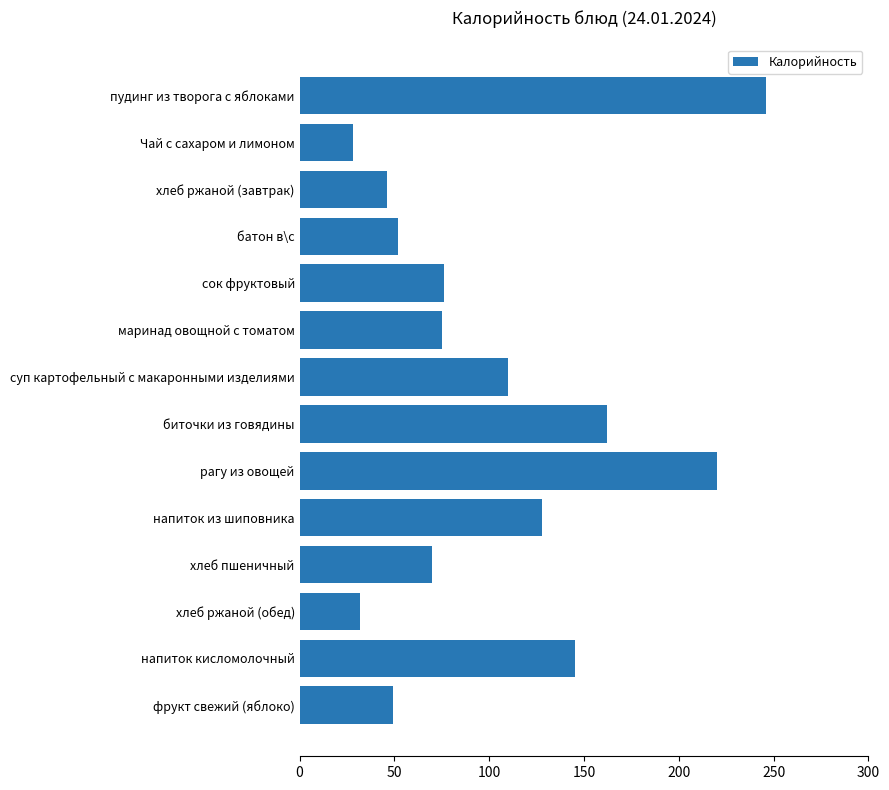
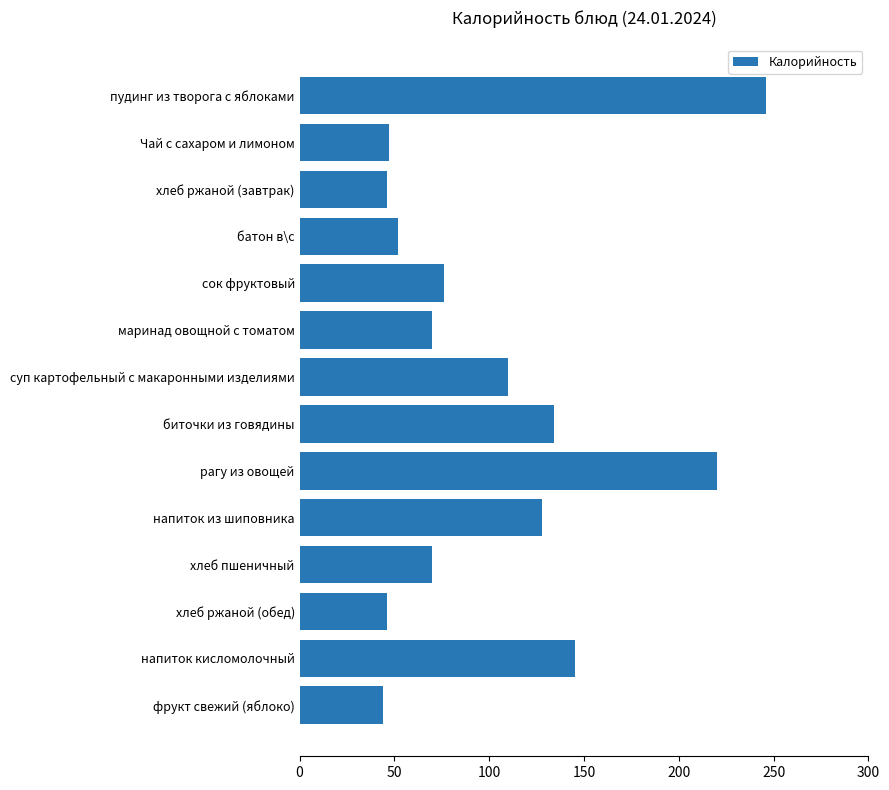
  {
    "пудинг из творога с яблоками": 246,
-   "Чай с сахаром и лимоном": 28,
+   "Чай с сахаром и лимоном": 47,
    "хлеб ржаной (завтрак)": 46,
    "батон в\\с": 52,
    "сок фруктовый": 76,
-   "маринад овощной с томатом": 75,
+   "маринад овощной с томатом": 70,
    "суп картофельный с макаронными изделиями": 110,
-   "биточки из говядины": 162,
+   "биточки из говядины": 134,
    "рагу из овощей": 220,
    "напиток из шиповника": 128,
    "хлеб пшеничный": 70,
-   "хлеб ржаной (обед)": 32,
+   "хлеб ржаной (обед)": 46,
    "напиток кисломолочный": 145,
-   "фрукт свежий (яблоко)": 49
+   "фрукт свежий (яблоко)": 44
  }
